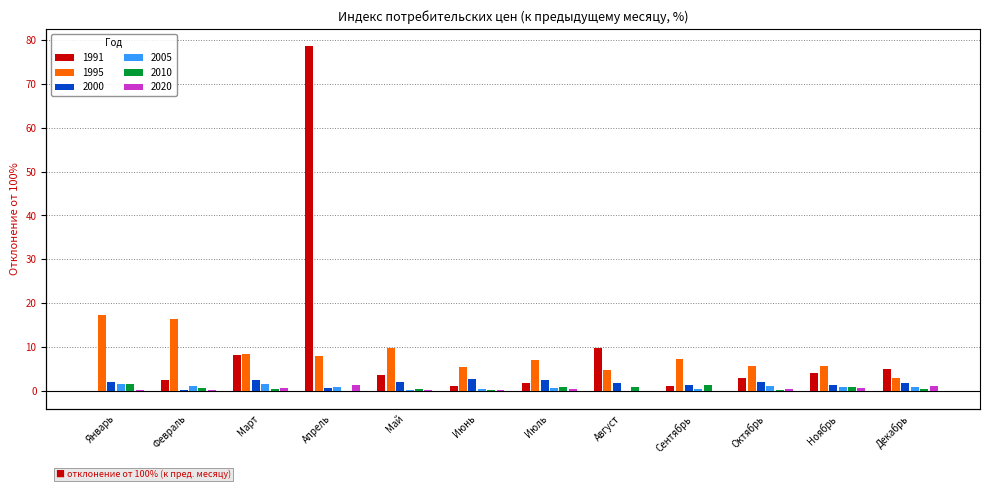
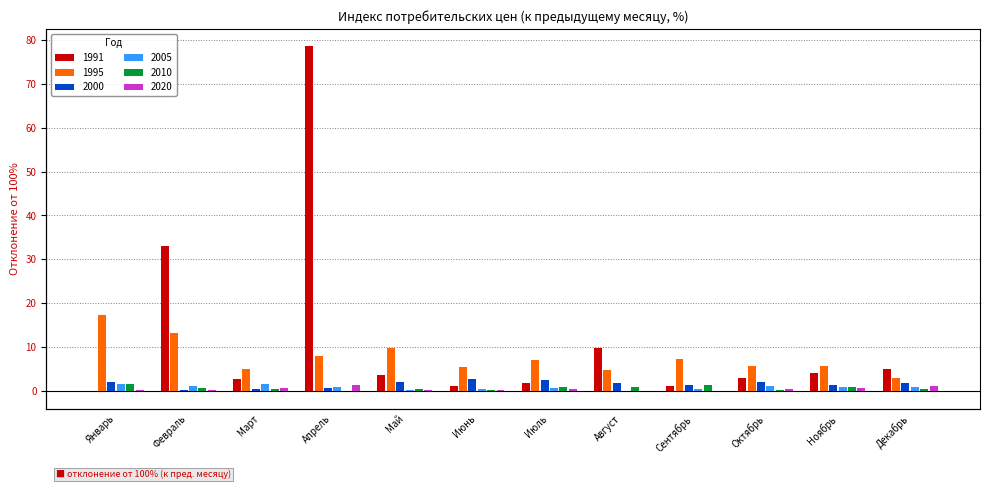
  {
    "1991": {
      "Январь": 0,
-     "Февраль": 3,
-     "Март": 8,
+     "Февраль": 33,
+     "Март": 3,
      "Апрель": 79,
      "Май": 4,
      "Июнь": 1,
      "Июль": 2,
      "Август": 10,
      "Сентябрь": 1,
      "Октябрь": 3,
      "Ноябрь": 4,
      "Декабрь": 5
    },
    "1995": {
      "Январь": 17,
-     "Февраль": 16,
-     "Март": 8,
+     "Февраль": 13,
+     "Март": 5,
      "Апрель": 8,
      "Май": 10,
      "Июнь": 6,
      "Июль": 7,
      "Август": 5,
      "Сентябрь": 7,
      "Октябрь": 6,
      "Ноябрь": 6,
      "Декабрь": 3
    },
    "2000": {
      "Январь": 2,
-     "Март": 2,
+     "Март": 0,
      "Апрель": 1,
      "Май": 2,
      "Июнь": 3,
      "Июль": 3,
      "Август": 2,
      "Сентябрь": 1,
      "Октябрь": 2,
      "Ноябрь": 1,
      "Декабрь": 2
    },
    "2005": {
      "Январь": 2,
      "Февраль": 1,
      "Март": 2,
      "Апрель": 1,
      "Октябрь": 1,
      "Ноябрь": 1,
      "Декабрь": 1
    },
    "2010": {
      "Январь": 2,
      "Февраль": 1,
      "Июль": 1,
      "Август": 1,
      "Сентябрь": 1,
      "Ноябрь": 1
    },
    "2020": {
      "Март": 1,
      "Апрель": 1,
      "Ноябрь": 1,
      "Декабрь": 1
    }
  }
